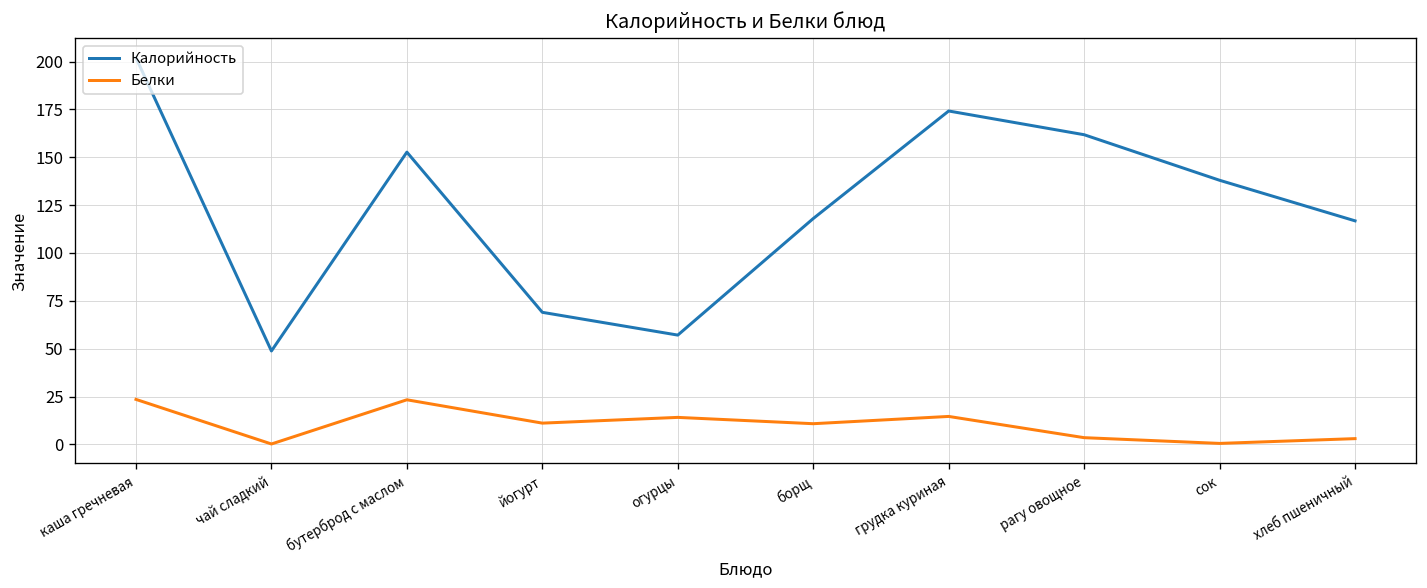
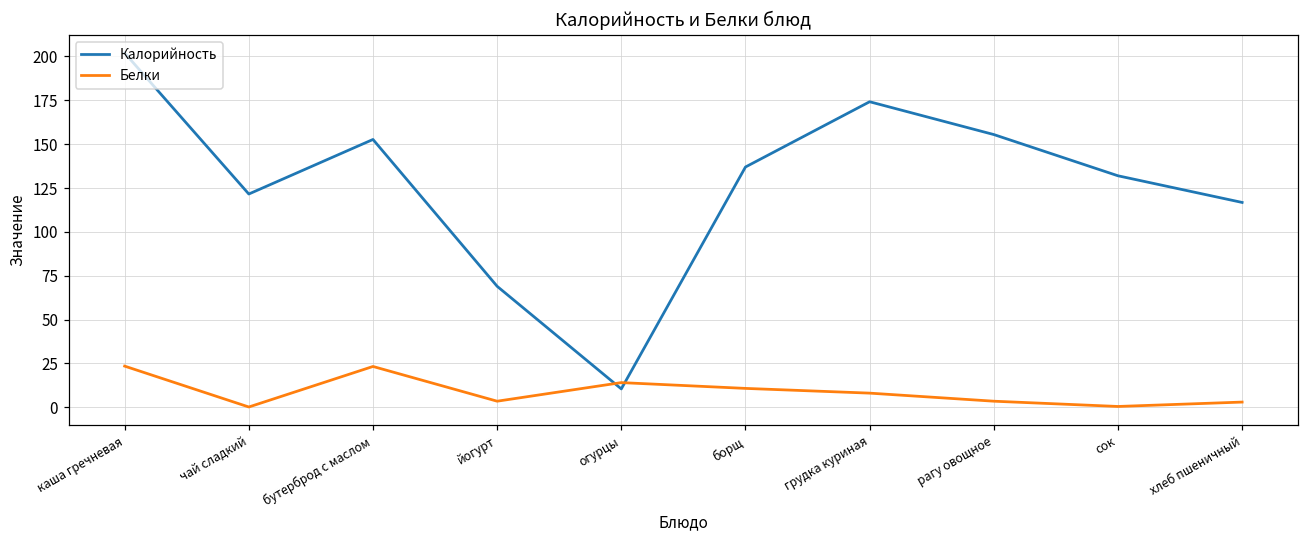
  {
    "Калорийность": {
-     "чай сладкий": 49,
+     "чай сладкий": 122,
      "бутерброд с маслом": 153,
      "йогурт": 69,
-     "огурцы": 57,
-     "борщ": 118,
+     "огурцы": 11,
+     "борщ": 137,
      "грудка куриная": 174,
-     "рагу овощное": 162,
-     "сок": 138,
+     "рагу овощное": 156,
+     "сок": 132,
      "хлеб пшеничный": 117
    },
    "Белки": {
      "каша гречневая": 24,
      "чай сладкий": 0,
      "бутерброд с маслом": 23,
-     "йогурт": 11,
+     "йогурт": 4,
      "огурцы": 14,
      "борщ": 11,
-     "грудка куриная": 15,
+     "грудка куриная": 8,
      "рагу овощное": 4,
      "сок": 1,
      "хлеб пшеничный": 3
    }
  }
